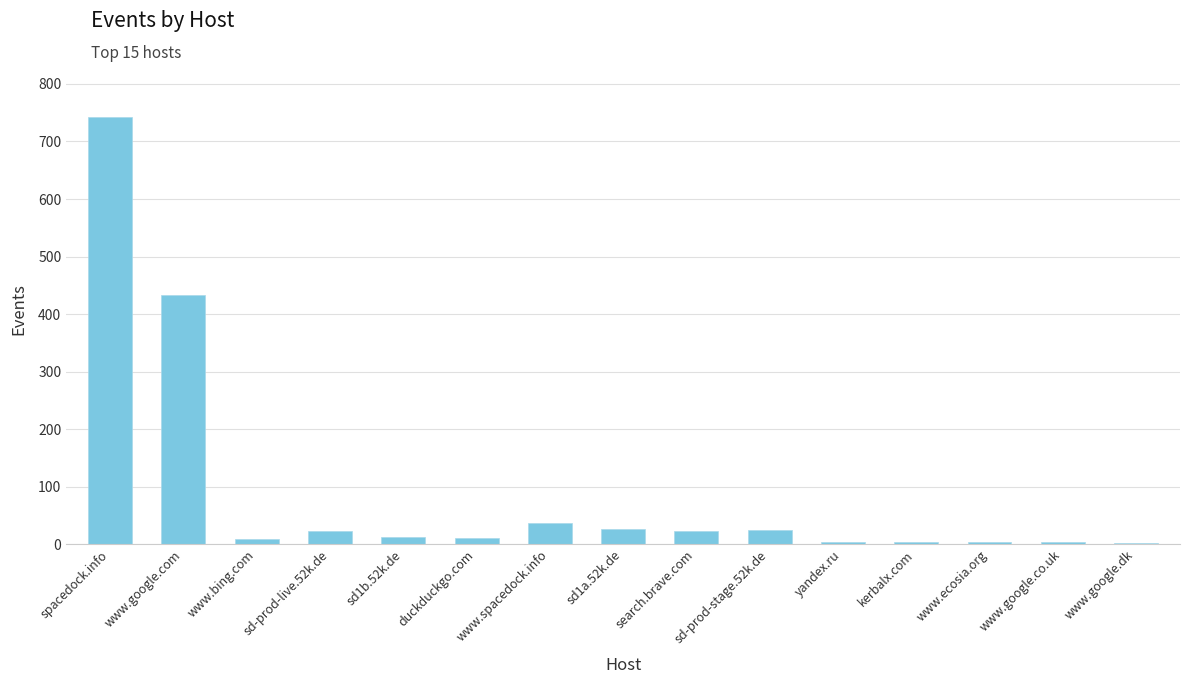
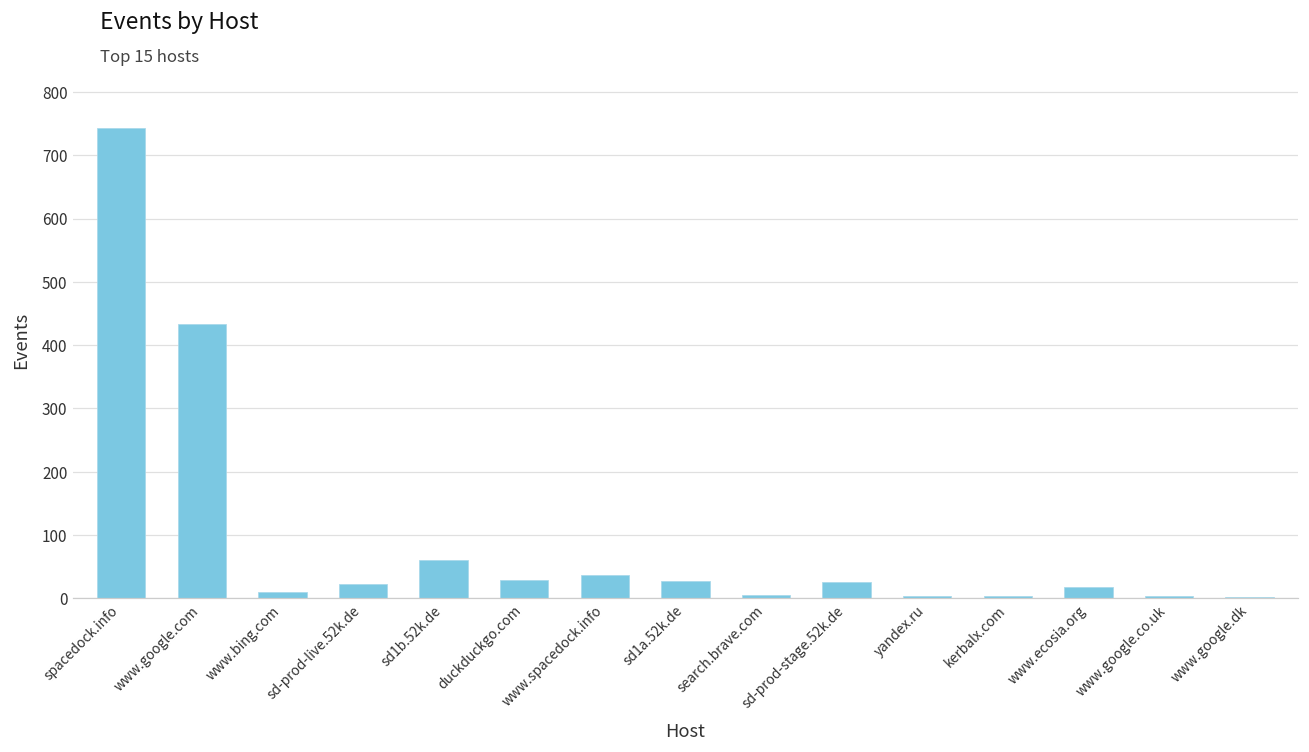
  {
    "spacedock.info": 740,
    "www.google.com": 430,
    "www.bing.com": 10,
    "sd-prod-live.52k.de": 20,
-   "sd1b.52k.de": 10,
-   "duckduckgo.com": 10,
+   "sd1b.52k.de": 60,
+   "duckduckgo.com": 30,
    "www.spacedock.info": 40,
    "sd1a.52k.de": 30,
-   "search.brave.com": 20,
+   "search.brave.com": 10,
    "sd-prod-stage.52k.de": 30,
-   "www.ecosia.org": 0
+   "www.ecosia.org": 20
  }
